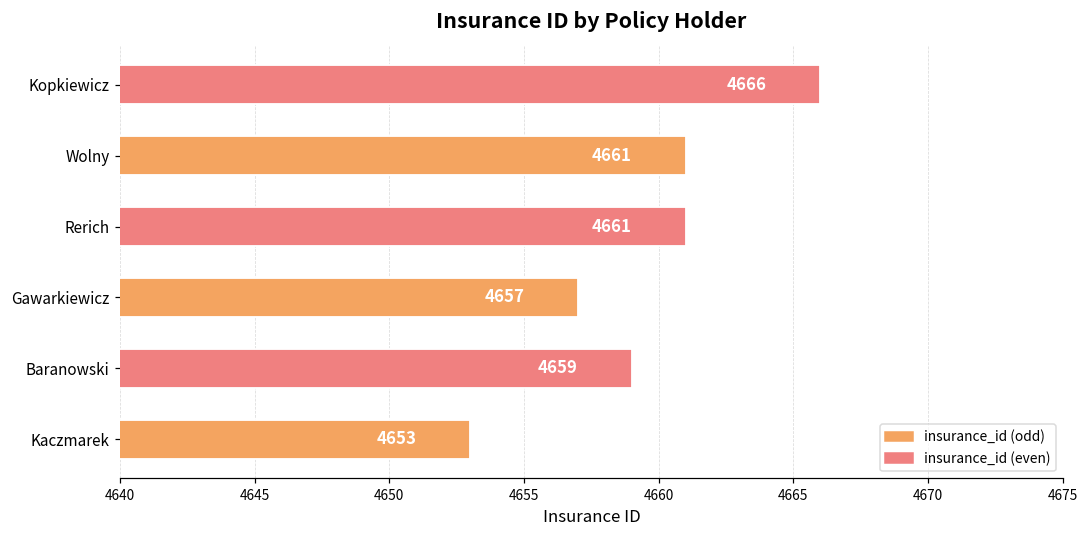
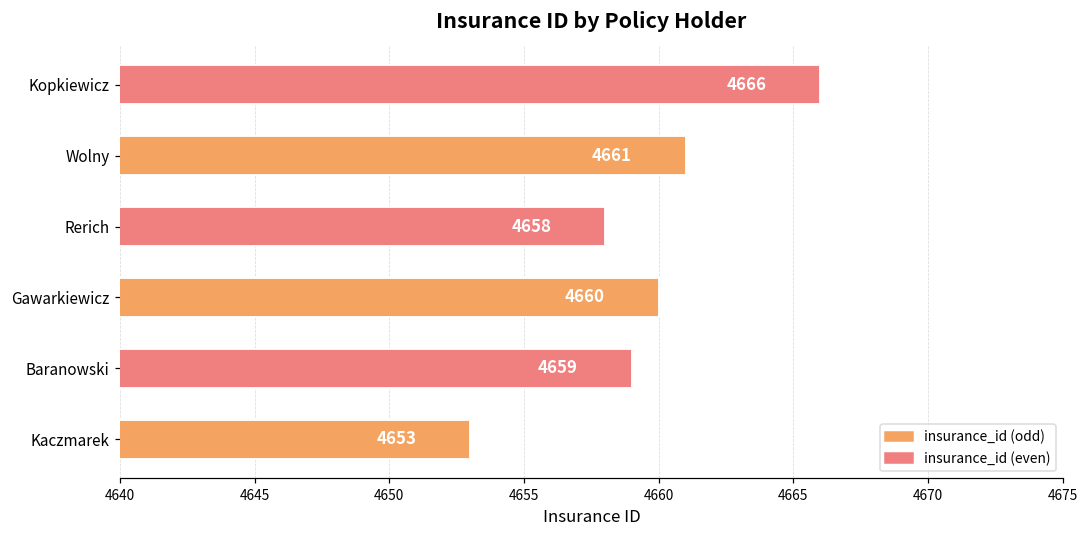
  {
    "Kopkiewicz": 4666,
    "Wolny": 4661,
-   "Rerich": 4661,
-   "Gawarkiewicz": 4657,
+   "Rerich": 4658,
+   "Gawarkiewicz": 4660,
    "Baranowski": 4659,
    "Kaczmarek": 4653
  }
